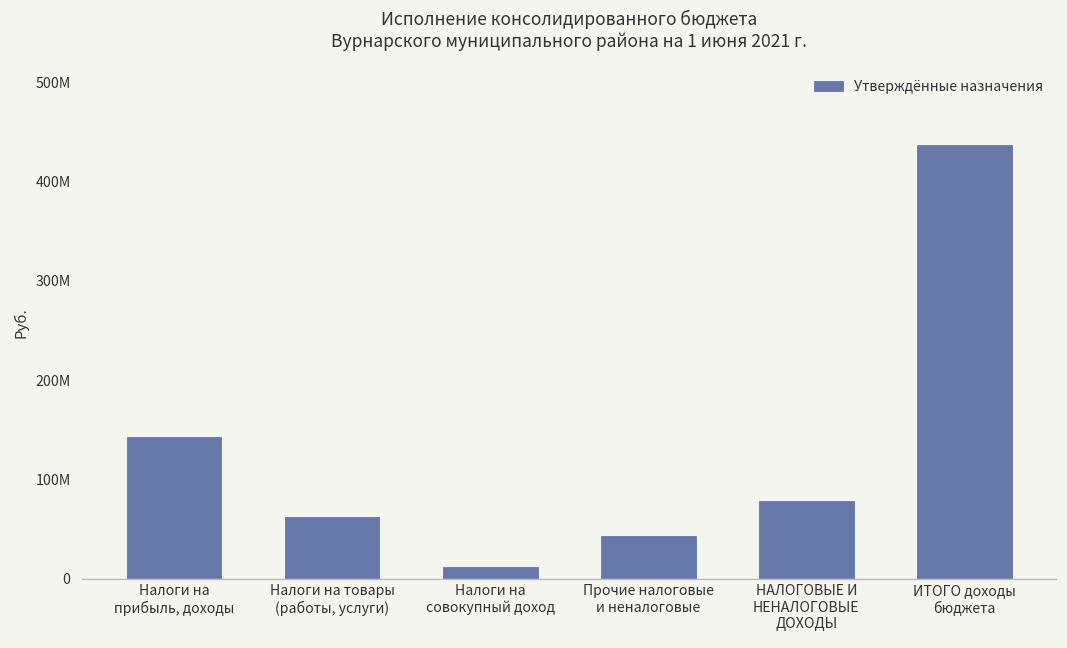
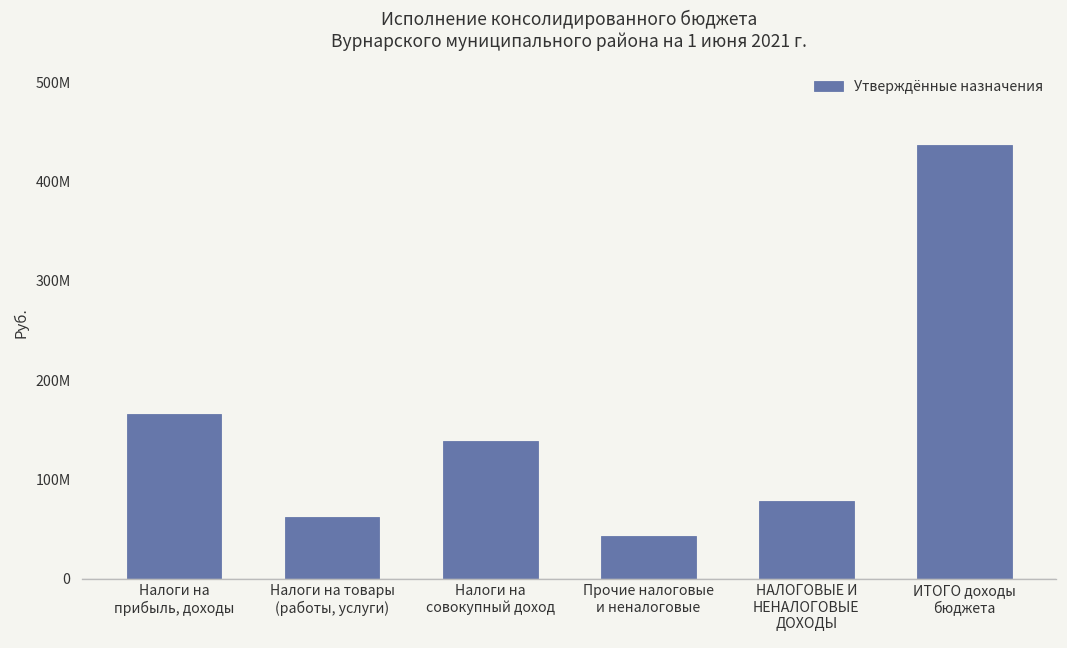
  {
-   "Налоги на прибыль, доходы": 140000000,
+   "Налоги на прибыль, доходы": 170000000,
    "Налоги на товары (работы, услуги)": 60000000,
-   "Налоги на совокупный доход": 10000000,
+   "Налоги на совокупный доход": 140000000,
    "Прочие налоговые и неналоговые": 40000000,
    "НАЛОГОВЫЕ И НЕНАЛОГОВЫЕ ДОХОДЫ": 80000000,
    "ИТОГО доходы бюджета": 440000000
  }
